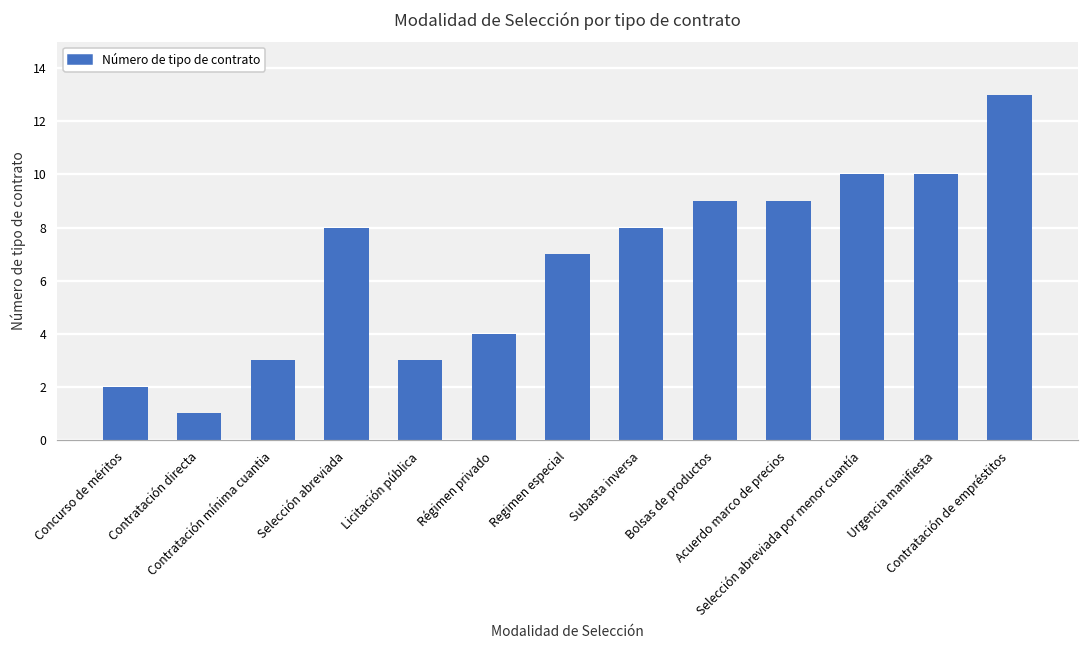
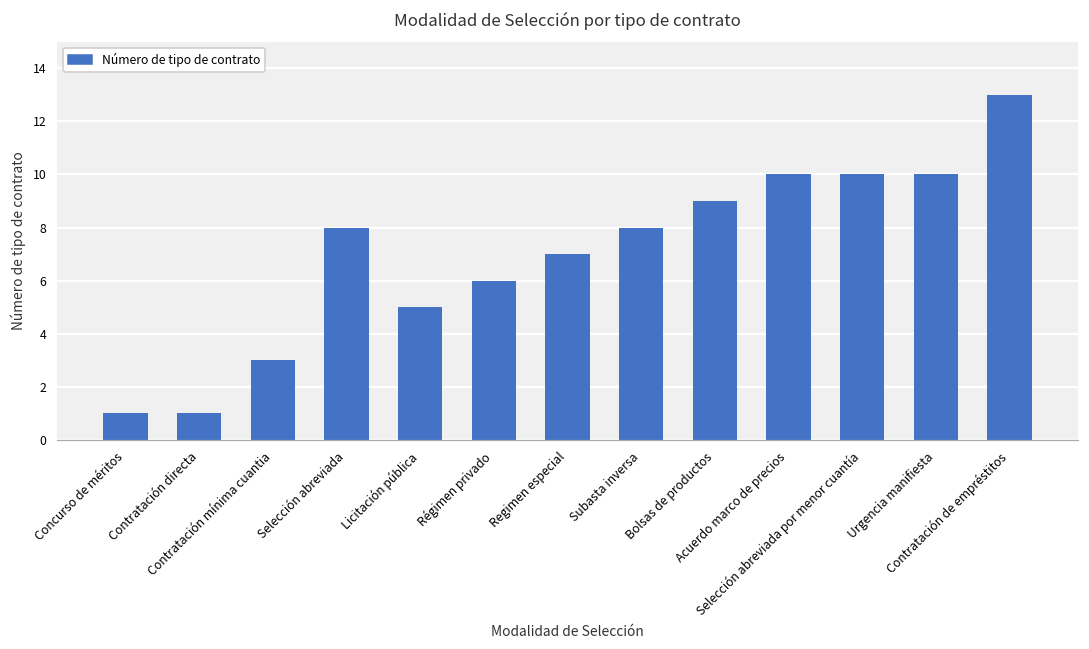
  {
-   "Concurso de méritos": 2,
+   "Concurso de méritos": 1,
    "Contratación directa": 1,
    "Contratación mínima cuantia": 3,
    "Selección abreviada": 8,
-   "Licitación pública": 3,
-   "Régimen privado": 4,
+   "Licitación pública": 5,
+   "Régimen privado": 6,
    "Regimen especial": 7,
    "Subasta inversa": 8,
    "Bolsas de productos": 9,
-   "Acuerdo marco de precios": 9,
+   "Acuerdo marco de precios": 10,
    "Selección abreviada por menor cuantía": 10,
    "Urgencia manifiesta": 10,
    "Contratación de empréstitos": 13
  }
